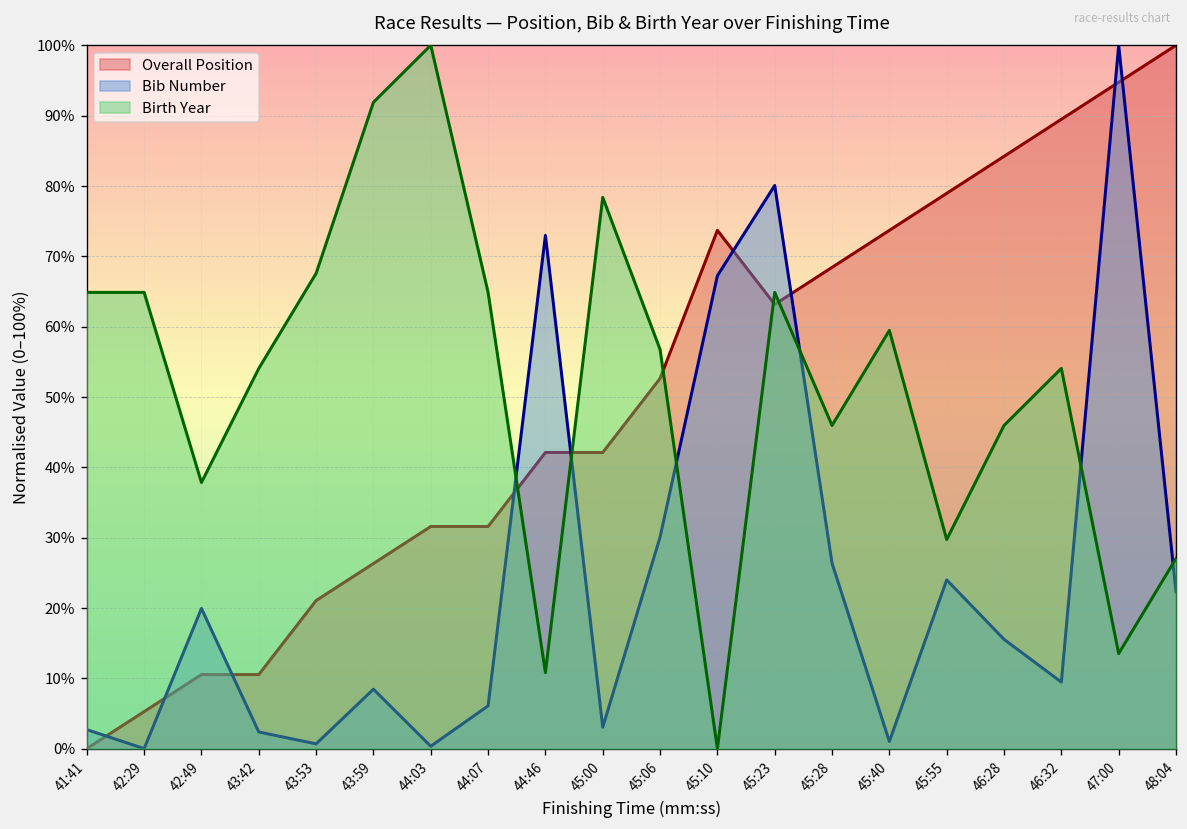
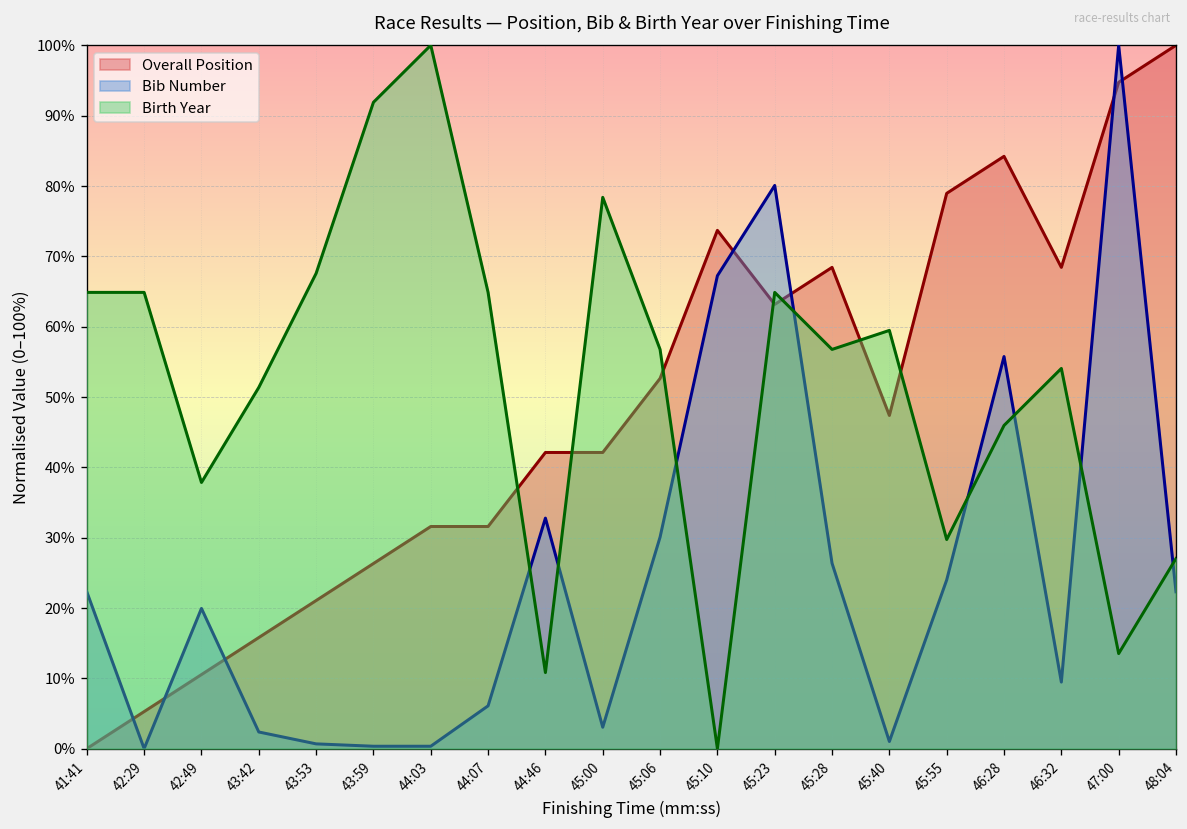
  {
    "Overall Position": {
      "41:41": "0%",
      "42:29": "5%",
      "42:49": "11%",
-     "43:42": "11%",
+     "43:42": "16%",
      "43:53": "21%",
      "43:59": "26%",
      "44:03": "32%",
      "44:07": "32%",
      "44:46": "42%",
      "45:00": "42%",
      "45:06": "53%",
      "45:10": "74%",
      "45:23": "63%",
      "45:28": "68%",
-     "45:40": "74%",
+     "45:40": "47%",
      "45:55": "79%",
      "46:28": "84%",
-     "46:32": "89%",
+     "46:32": "68%",
      "47:00": "95%",
      "48:04": "100%"
    },
    "Bib Number": {
-     "41:41": "3%",
+     "41:41": "22%",
      "42:29": "0%",
      "42:49": "20%",
      "43:42": "2%",
      "43:53": "1%",
-     "43:59": "8%",
+     "43:59": "0%",
      "44:03": "0%",
      "44:07": "6%",
-     "44:46": "73%",
+     "44:46": "33%",
      "45:00": "3%",
      "45:06": "30%",
      "45:10": "67%",
      "45:23": "80%",
      "45:28": "26%",
      "45:40": "1%",
      "45:55": "24%",
-     "46:28": "16%",
+     "46:28": "56%",
      "46:32": "9%",
      "47:00": "100%",
      "48:04": "22%"
    },
    "Birth Year": {
      "41:41": "65%",
      "42:29": "65%",
      "42:49": "38%",
-     "43:42": "54%",
+     "43:42": "51%",
      "43:53": "68%",
      "43:59": "92%",
      "44:03": "100%",
      "44:07": "65%",
      "44:46": "11%",
      "45:00": "78%",
      "45:06": "57%",
      "45:10": "0%",
      "45:23": "65%",
-     "45:28": "46%",
+     "45:28": "57%",
      "45:40": "59%",
      "45:55": "30%",
      "46:28": "46%",
      "46:32": "54%",
      "47:00": "14%",
      "48:04": "27%"
    }
  }
